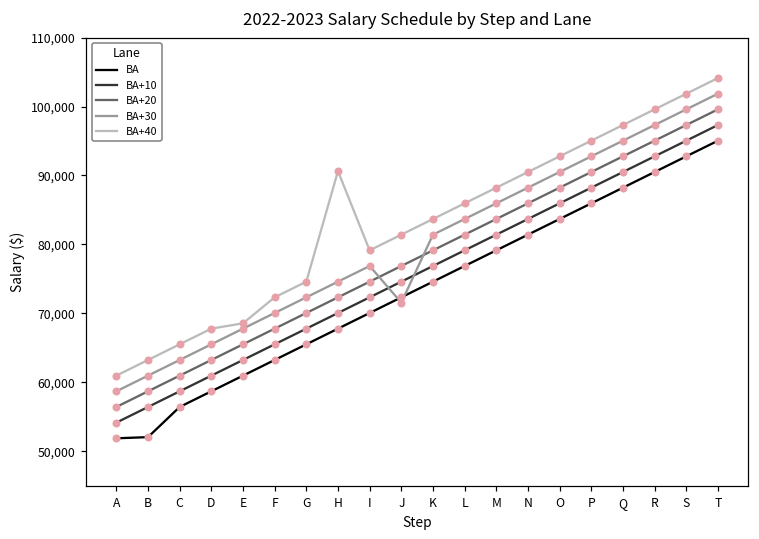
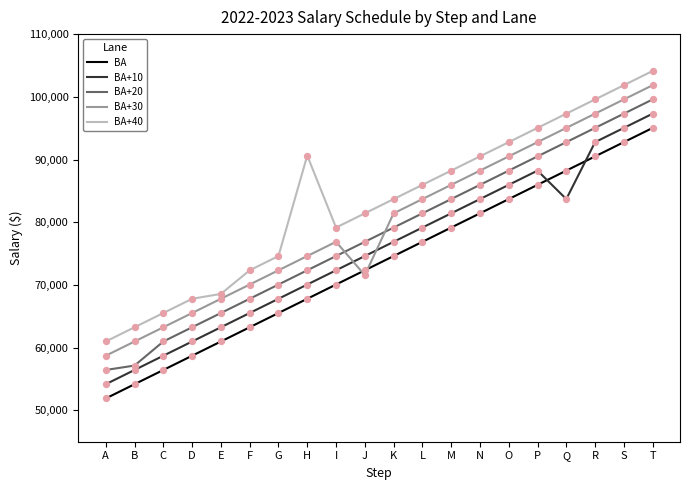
  {
    "BA": {
      "A": "52,000",
-     "B": "52,000",
+     "B": "54,000",
      "C": "56,000",
      "D": "59,000",
      "E": "61,000",
      "F": "63,000",
      "G": "66,000",
      "H": "68,000",
      "I": "70,000",
      "J": "72,000",
      "K": "75,000",
      "L": "77,000",
      "M": "79,000",
      "N": "81,000",
      "O": "84,000",
      "P": "86,000",
      "Q": "88,000",
      "R": "91,000",
      "S": "93,000",
      "T": "95,000"
    },
    "BA+10": {
      "A": "54,000",
      "B": "56,000",
      "C": "59,000",
      "D": "61,000",
      "E": "63,000",
      "F": "66,000",
      "G": "68,000",
      "H": "70,000",
      "I": "72,000",
      "J": "75,000",
      "K": "77,000",
      "L": "79,000",
      "M": "81,000",
      "N": "84,000",
      "O": "86,000",
      "P": "88,000",
-     "Q": "91,000",
+     "Q": "84,000",
      "R": "93,000",
      "S": "95,000",
      "T": "97,000"
    },
    "BA+20": {
      "A": "56,000",
-     "B": "59,000",
+     "B": "57,000",
      "C": "61,000",
      "D": "63,000",
      "E": "66,000",
      "F": "68,000",
      "G": "70,000",
      "H": "72,000",
      "I": "75,000",
      "J": "77,000",
      "K": "79,000",
      "L": "81,000",
      "M": "84,000",
      "N": "86,000",
      "O": "88,000",
      "P": "91,000",
      "Q": "93,000",
      "R": "95,000",
      "S": "97,000",
      "T": "100,000"
    }
  }
